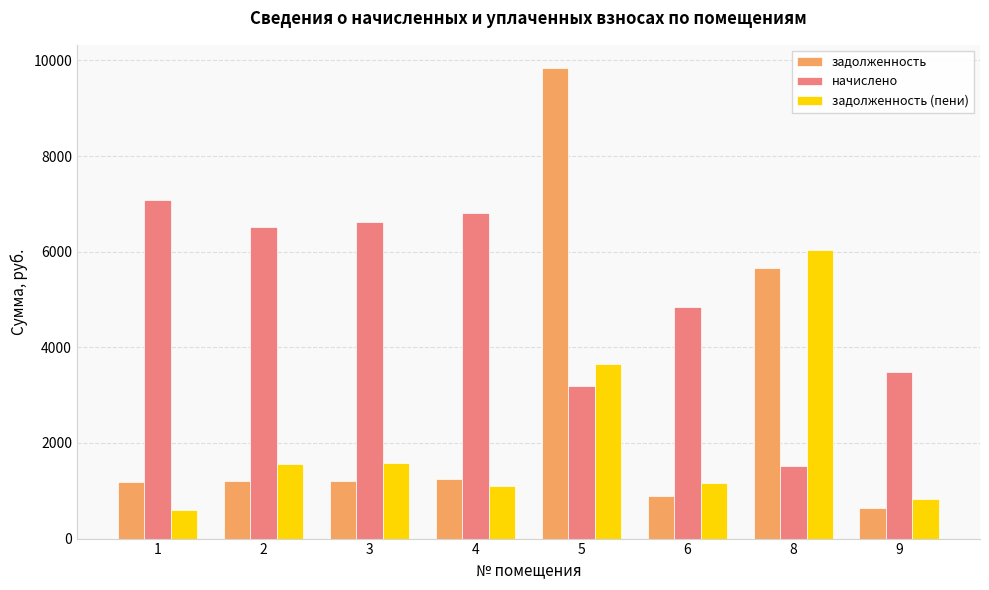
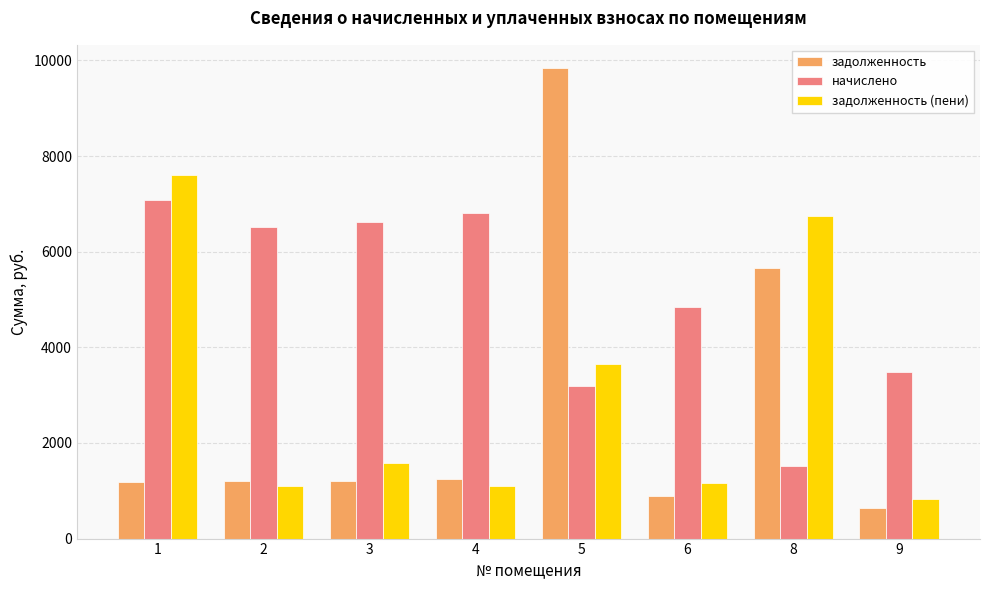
  {
    "задолженность (пени)": {
-     "1": 600,
-     "2": 1600,
+     "1": 7600,
+     "2": 1100,
      "3": 1600,
      "4": 1100,
      "5": 3700,
      "6": 1200,
-     "8": 6000,
+     "8": 6700,
      "9": 800
    }
  }
